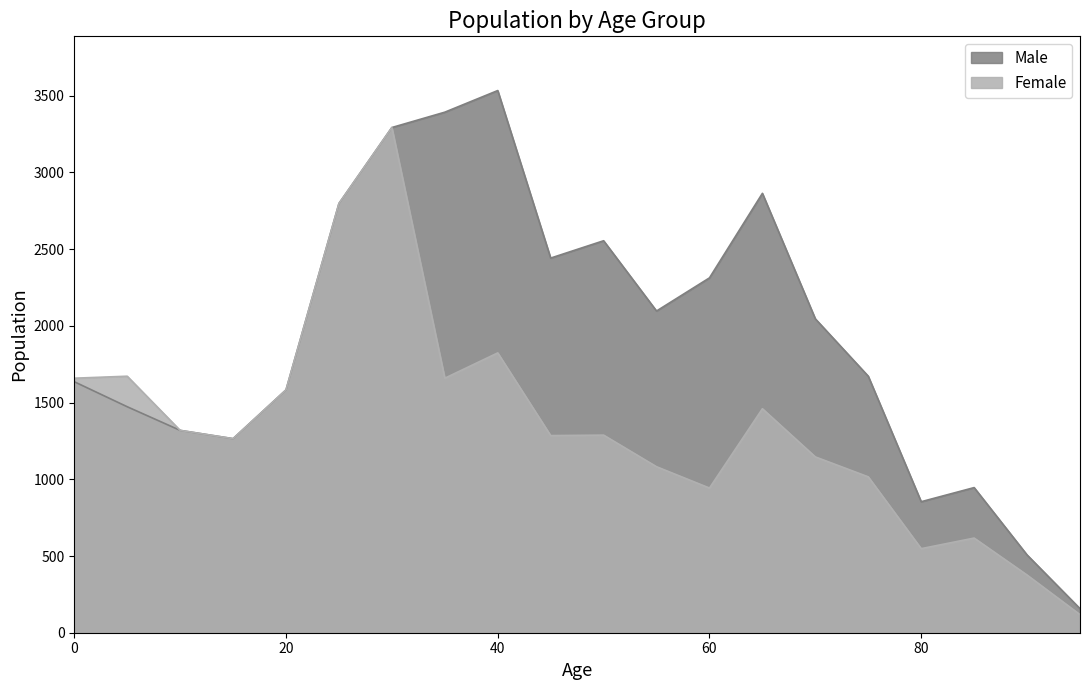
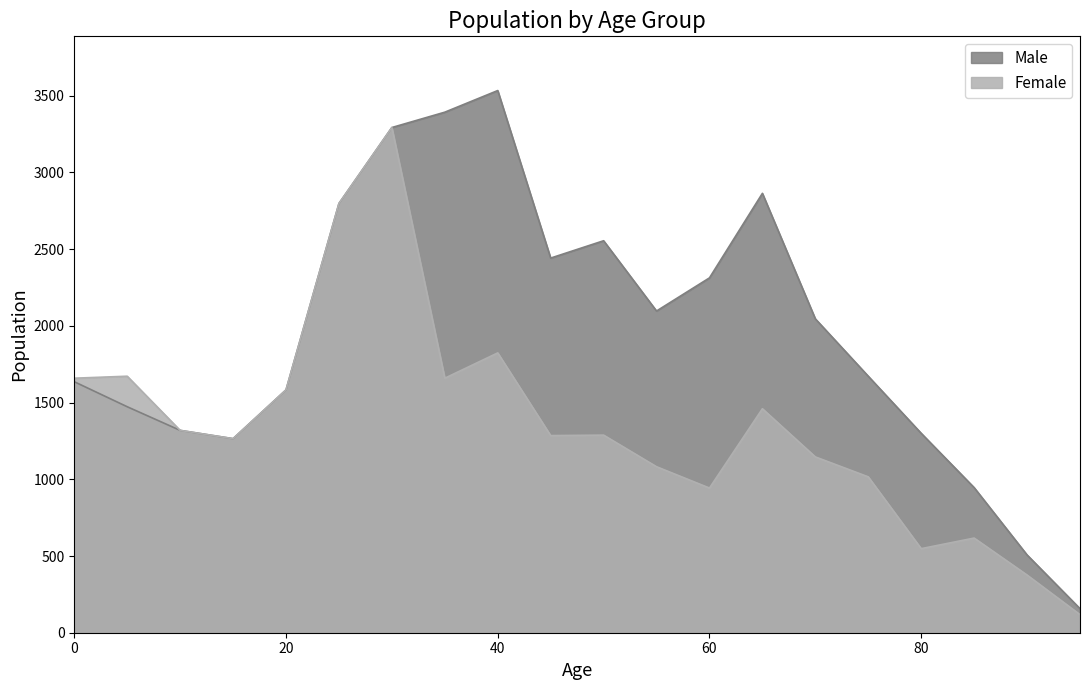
  {
    "Male": {
      "0": 1640,
      "40": 3530,
      "60": 2310,
-     "80": 850
+     "80": 1300
    },
    "Female": {
      "0": 1660,
      "40": 1820,
      "60": 940,
      "80": 550
    }
  }
